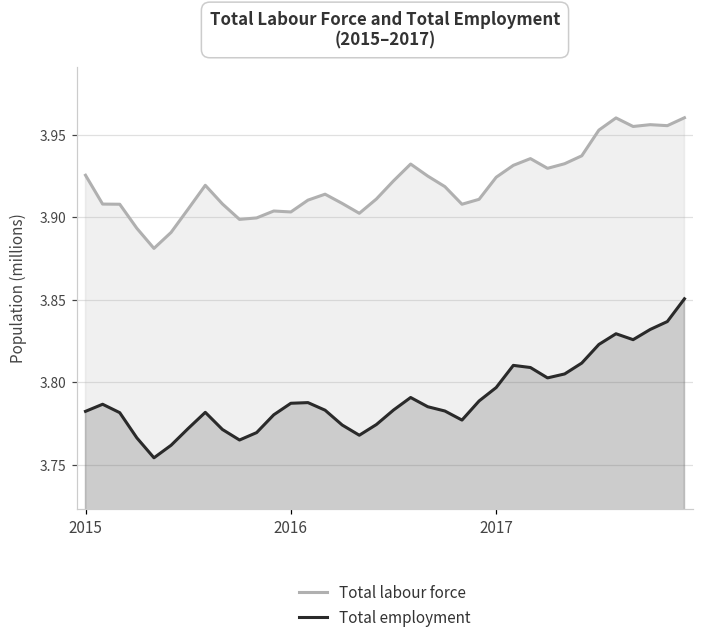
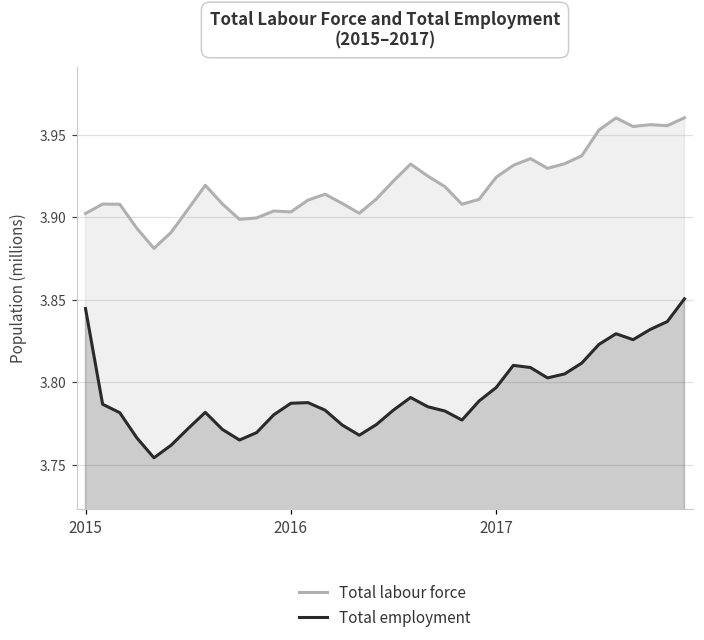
  {
    "Total labour force": {
-     "2015": 3.926,
+     "2015": 3.902,
      "2016": 3.903,
      "2017": 3.924
    },
    "Total employment": {
-     "2015": 3.782,
+     "2015": 3.845,
      "2016": 3.787,
      "2017": 3.797
    }
  }
